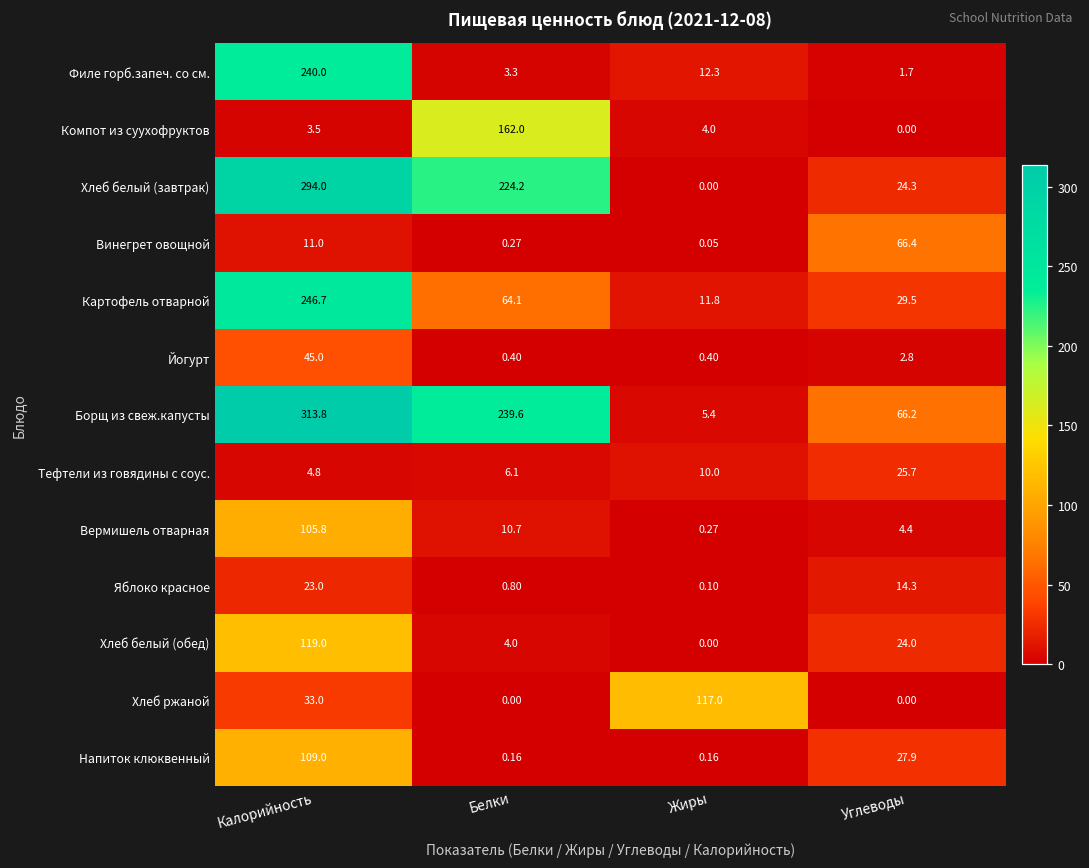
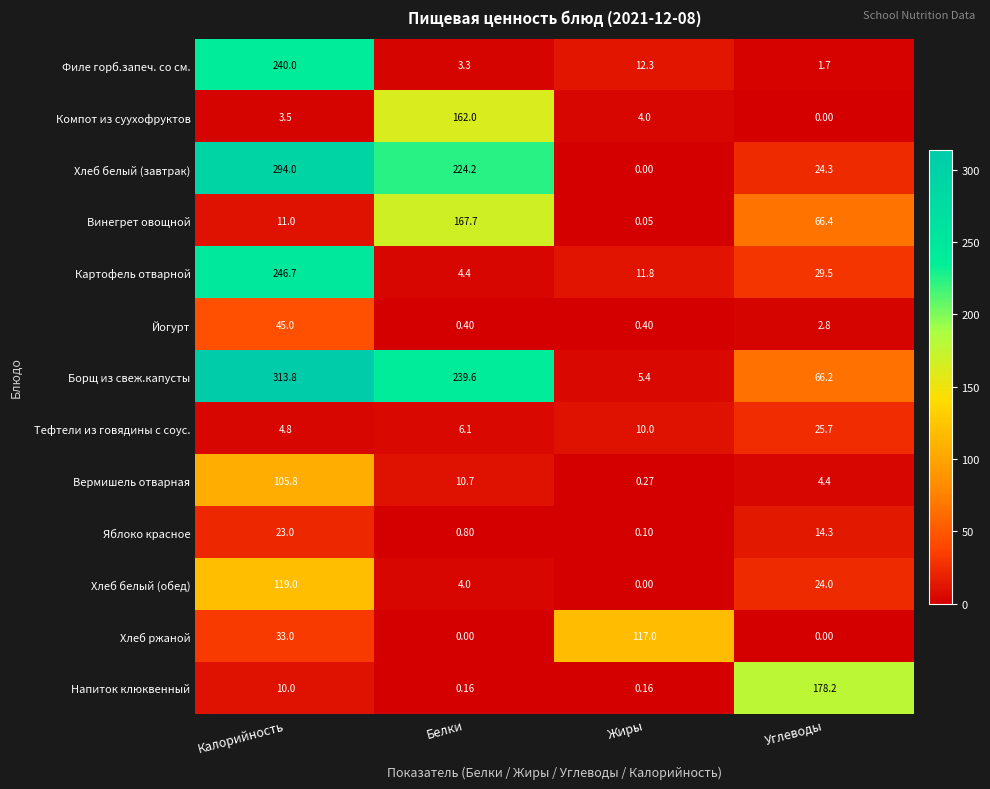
  {
    "Филе горб.запеч. со см.": {
      "Калорийность": 240.0,
      "Белки": 3.3,
      "Жиры": 12.3,
      "Углеводы": 1.7
    },
    "Компот из суухофруктов": {
      "Калорийность": 3.5,
      "Белки": 162.0,
      "Жиры": 4.0,
      "Углеводы": 0.00
    },
    "Хлеб белый (завтрак)": {
      "Калорийность": 294.0,
      "Белки": 224.2,
      "Жиры": 0.00,
      "Углеводы": 24.3
    },
    "Винегрет овощной": {
      "Калорийность": 11.0,
-     "Белки": 0.27,
+     "Белки": 167.7,
      "Жиры": 0.05,
      "Углеводы": 66.4
    },
    "Картофель отварной": {
      "Калорийность": 246.7,
-     "Белки": 64.1,
+     "Белки": 4.4,
      "Жиры": 11.8,
      "Углеводы": 29.5
    },
    "Йогурт": {
      "Калорийность": 45.0,
      "Белки": 0.40,
      "Жиры": 0.40,
      "Углеводы": 2.8
    },
    "Борщ из свеж.капусты": {
      "Калорийность": 313.8,
      "Белки": 239.6,
      "Жиры": 5.4,
      "Углеводы": 66.2
    },
    "Тефтели из говядины с соус.": {
      "Калорийность": 4.8,
      "Белки": 6.1,
      "Жиры": 10.0,
      "Углеводы": 25.7
    },
    "Вермишель отварная": {
      "Калорийность": 105.8,
      "Белки": 10.7,
      "Жиры": 0.27,
      "Углеводы": 4.4
    },
    "Яблоко красное": {
      "Калорийность": 23.0,
      "Белки": 0.80,
      "Жиры": 0.10,
      "Углеводы": 14.3
    },
    "Хлеб белый (обед)": {
      "Калорийность": 119.0,
      "Белки": 4.0,
      "Жиры": 0.00,
      "Углеводы": 24.0
    },
    "Хлеб ржаной": {
      "Калорийность": 33.0,
      "Белки": 0.00,
      "Жиры": 117.0,
      "Углеводы": 0.00
    },
    "Напиток клюквенный": {
-     "Калорийность": 109.0,
+     "Калорийность": 10.0,
      "Белки": 0.16,
      "Жиры": 0.16,
-     "Углеводы": 27.9
+     "Углеводы": 178.2
    }
  }
